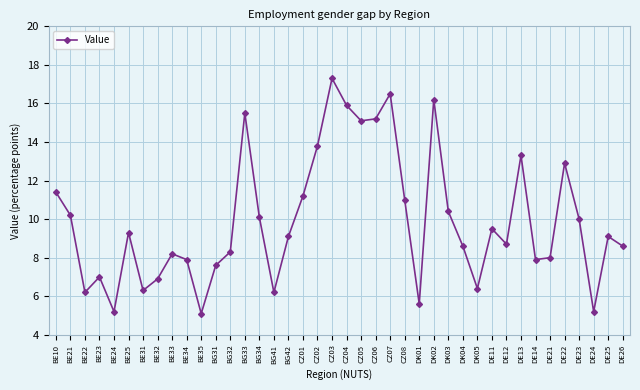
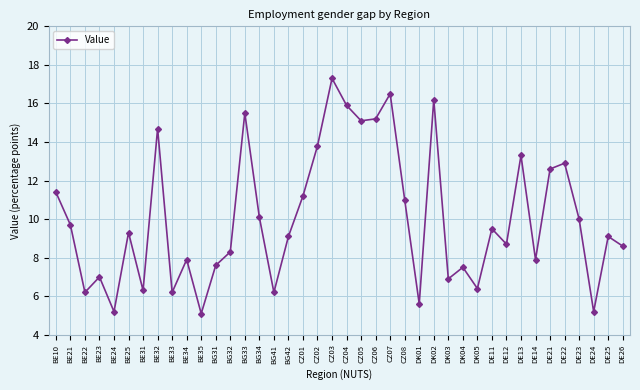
  {
    "BE10": 11.4,
-   "BE21": 10.2,
+   "BE21": 9.7,
    "BE22": 6.2,
    "BE23": 7.0,
    "BE24": 5.2,
    "BE25": 9.3,
    "BE31": 6.3,
-   "BE32": 6.9,
-   "BE33": 8.2,
+   "BE32": 14.7,
+   "BE33": 6.2,
    "BE34": 7.9,
    "BE35": 5.1,
    "BG31": 7.6,
    "BG32": 8.3,
    "BG33": 15.5,
    "BG34": 10.1,
    "BG41": 6.2,
    "BG42": 9.1,
    "CZ01": 11.2,
    "CZ02": 13.8,
    "CZ03": 17.3,
    "CZ04": 15.9,
    "CZ05": 15.1,
    "CZ06": 15.2,
    "CZ07": 16.5,
    "CZ08": 11.0,
    "DK01": 5.6,
    "DK02": 16.2,
-   "DK03": 10.4,
-   "DK04": 8.6,
+   "DK03": 6.9,
+   "DK04": 7.5,
    "DK05": 6.4,
    "DE11": 9.5,
    "DE12": 8.7,
    "DE13": 13.3,
    "DE14": 7.9,
-   "DE21": 8.0,
+   "DE21": 12.6,
    "DE22": 12.9,
    "DE23": 10.0,
    "DE24": 5.2,
    "DE25": 9.1,
    "DE26": 8.6
  }
